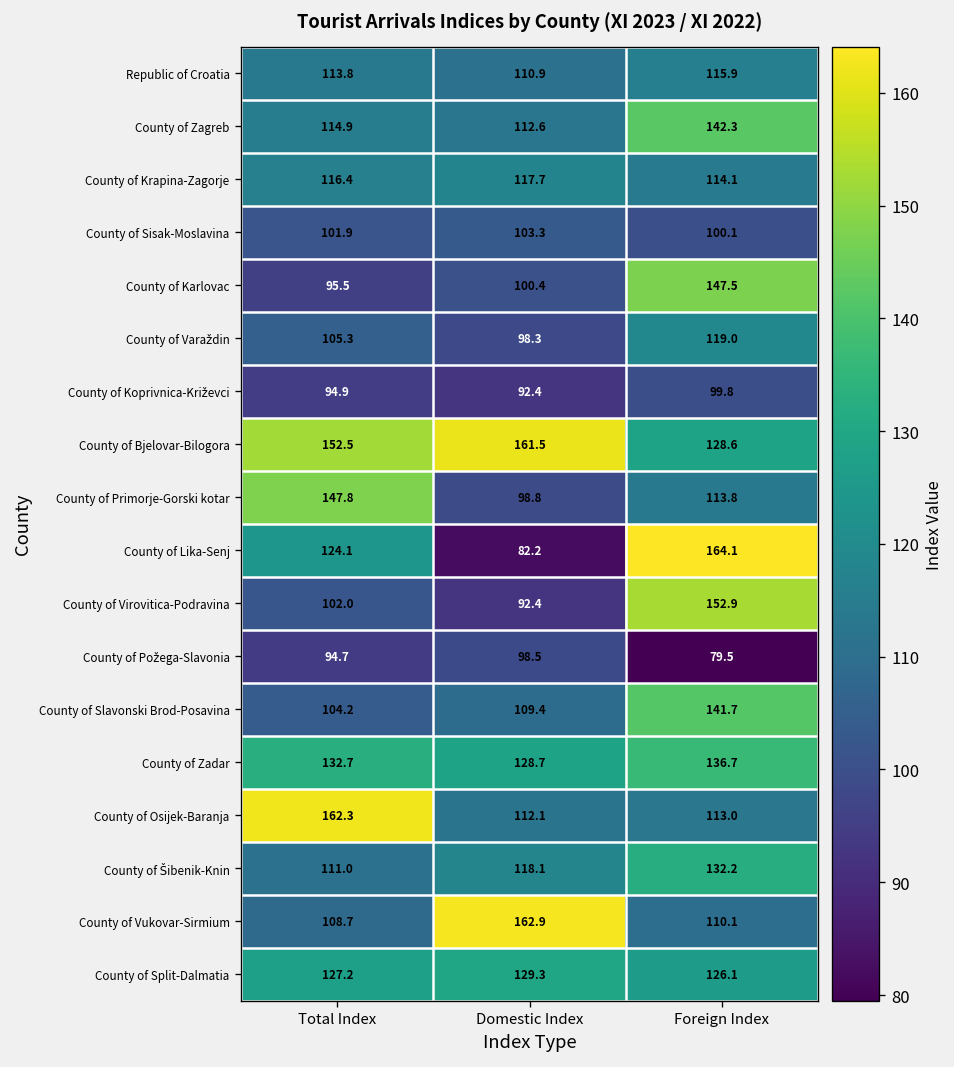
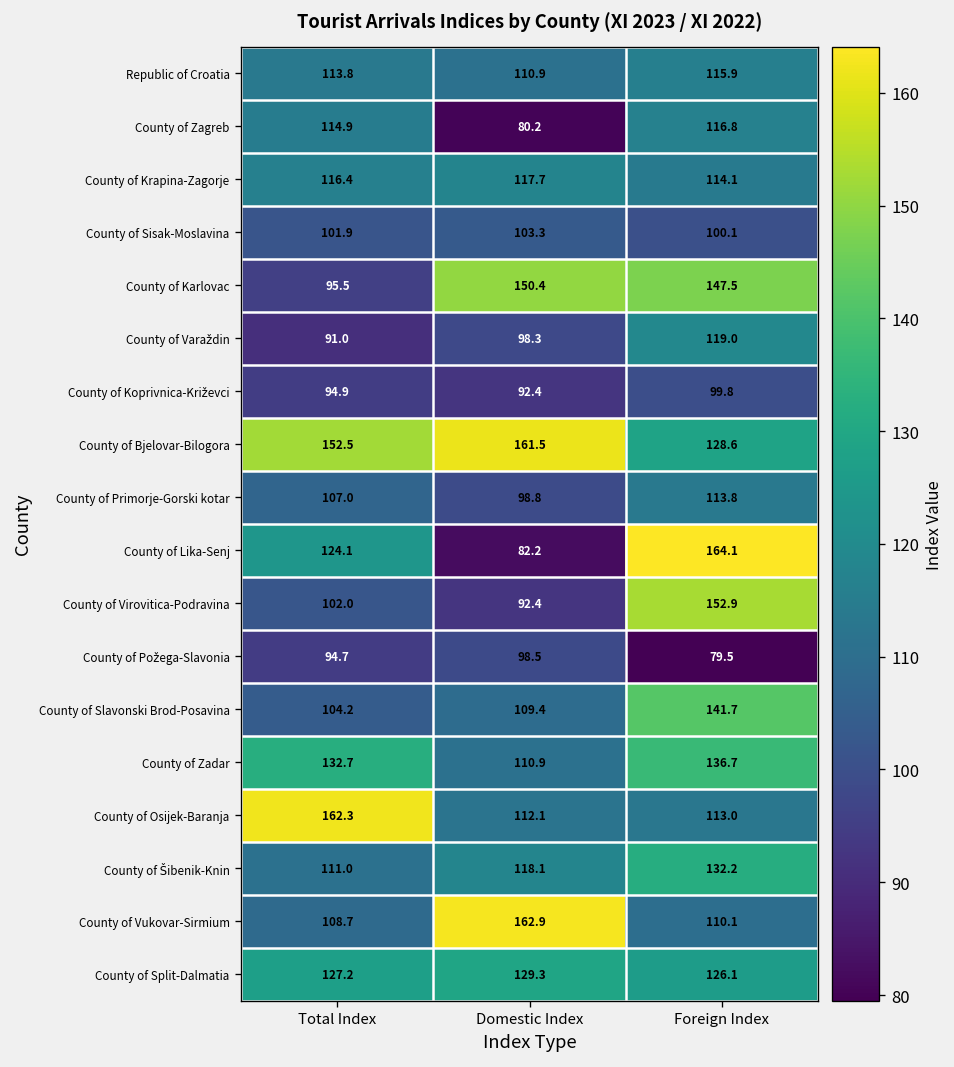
  {
    "Republic of Croatia": {
      "Total Index": 113.8,
      "Domestic Index": 110.9,
      "Foreign Index": 115.9
    },
    "County of Zagreb": {
      "Total Index": 114.9,
-     "Domestic Index": 112.6,
-     "Foreign Index": 142.3
+     "Domestic Index": 80.2,
+     "Foreign Index": 116.8
    },
    "County of Krapina-Zagorje": {
      "Total Index": 116.4,
      "Domestic Index": 117.7,
      "Foreign Index": 114.1
    },
    "County of Sisak-Moslavina": {
      "Total Index": 101.9,
      "Domestic Index": 103.3,
      "Foreign Index": 100.1
    },
    "County of Karlovac": {
      "Total Index": 95.5,
-     "Domestic Index": 100.4,
+     "Domestic Index": 150.4,
      "Foreign Index": 147.5
    },
    "County of Varaždin": {
-     "Total Index": 105.3,
+     "Total Index": 91.0,
      "Domestic Index": 98.3,
      "Foreign Index": 119.0
    },
    "County of Koprivnica-Križevci": {
      "Total Index": 94.9,
      "Domestic Index": 92.4,
      "Foreign Index": 99.8
    },
    "County of Bjelovar-Bilogora": {
      "Total Index": 152.5,
      "Domestic Index": 161.5,
      "Foreign Index": 128.6
    },
    "County of Primorje-Gorski kotar": {
-     "Total Index": 147.8,
+     "Total Index": 107.0,
      "Domestic Index": 98.8,
      "Foreign Index": 113.8
    },
    "County of Lika-Senj": {
      "Total Index": 124.1,
      "Domestic Index": 82.2,
      "Foreign Index": 164.1
    },
    "County of Virovitica-Podravina": {
      "Total Index": 102.0,
      "Domestic Index": 92.4,
      "Foreign Index": 152.9
    },
    "County of Požega-Slavonia": {
      "Total Index": 94.7,
      "Domestic Index": 98.5,
      "Foreign Index": 79.5
    },
    "County of Slavonski Brod-Posavina": {
      "Total Index": 104.2,
      "Domestic Index": 109.4,
      "Foreign Index": 141.7
    },
    "County of Zadar": {
      "Total Index": 132.7,
-     "Domestic Index": 128.7,
+     "Domestic Index": 110.9,
      "Foreign Index": 136.7
    },
    "County of Osijek-Baranja": {
      "Total Index": 162.3,
      "Domestic Index": 112.1,
      "Foreign Index": 113.0
    },
    "County of Šibenik-Knin": {
      "Total Index": 111.0,
      "Domestic Index": 118.1,
      "Foreign Index": 132.2
    },
    "County of Vukovar-Sirmium": {
      "Total Index": 108.7,
      "Domestic Index": 162.9,
      "Foreign Index": 110.1
    },
    "County of Split-Dalmatia": {
      "Total Index": 127.2,
      "Domestic Index": 129.3,
      "Foreign Index": 126.1
    }
  }
